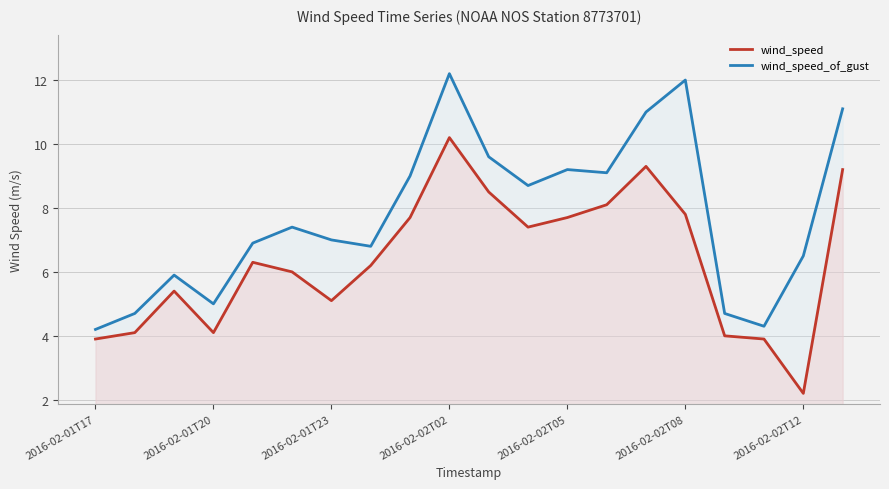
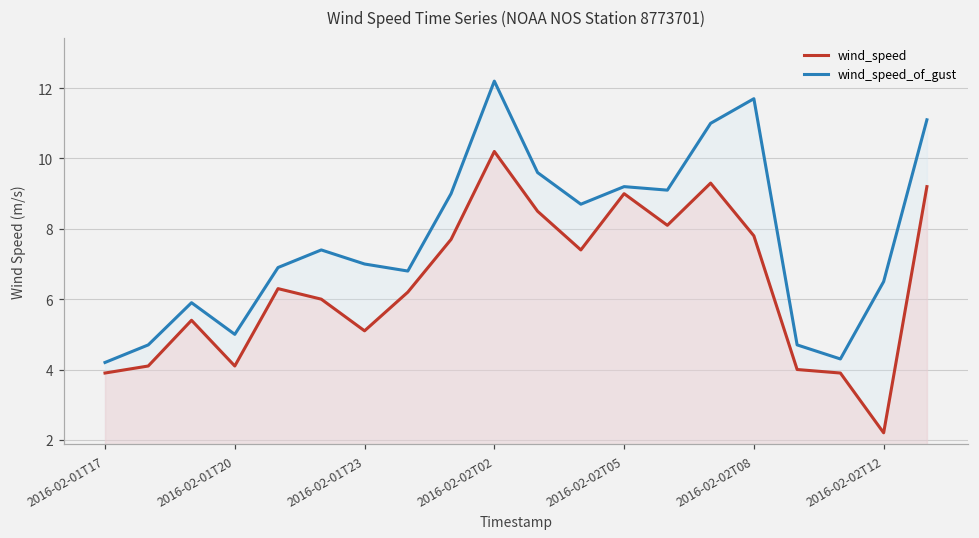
  {
    "wind_speed": {
      "2016-02-01T17": 3.9,
      "2016-02-01T20": 4.1,
      "2016-02-01T23": 5.1,
      "2016-02-02T02": 10.2,
-     "2016-02-02T05": 7.7,
+     "2016-02-02T05": 9.0,
      "2016-02-02T08": 7.8,
      "2016-02-02T12": 2.2
    },
    "wind_speed_of_gust": {
      "2016-02-01T17": 4.2,
      "2016-02-01T20": 5.0,
      "2016-02-01T23": 7.0,
      "2016-02-02T02": 12.2,
      "2016-02-02T05": 9.2,
-     "2016-02-02T08": 12.0,
+     "2016-02-02T08": 11.7,
      "2016-02-02T12": 6.5
    }
  }
